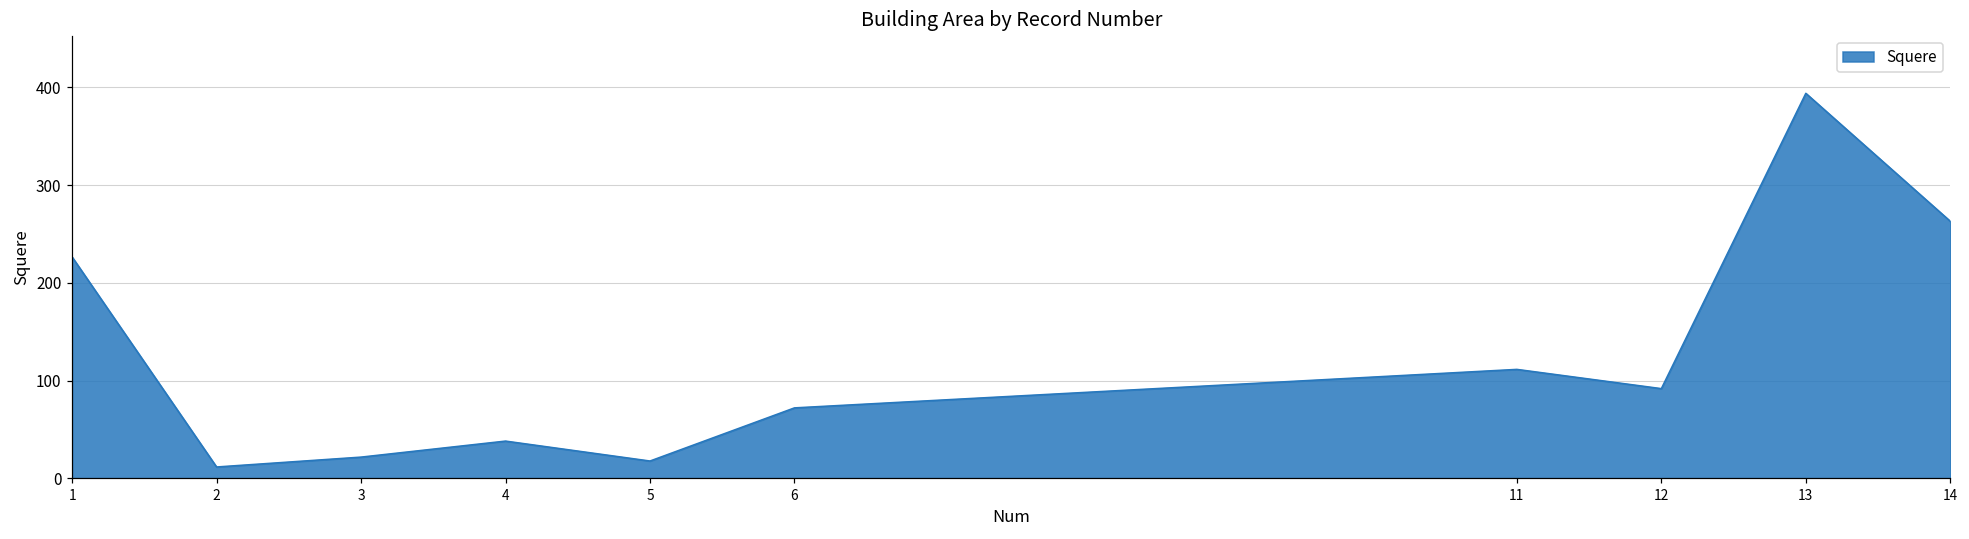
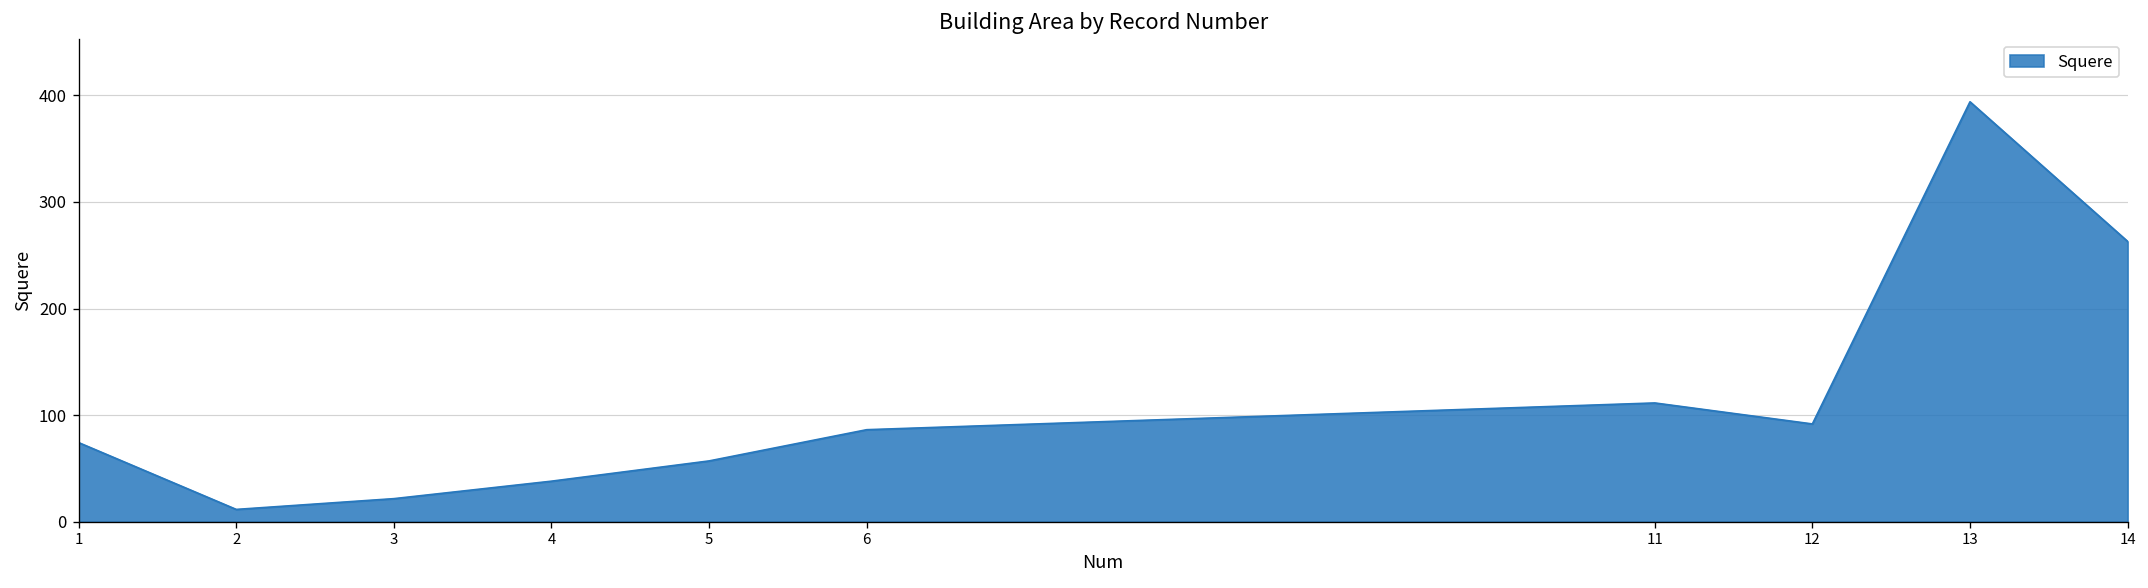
  {
-   "1": 230,
+   "1": 70,
    "2": 10,
    "3": 20,
    "4": 40,
-   "5": 20,
-   "6": 70,
+   "5": 60,
+   "6": 90,
    "11": 110,
    "12": 90,
    "13": 390,
    "14": 260
  }
